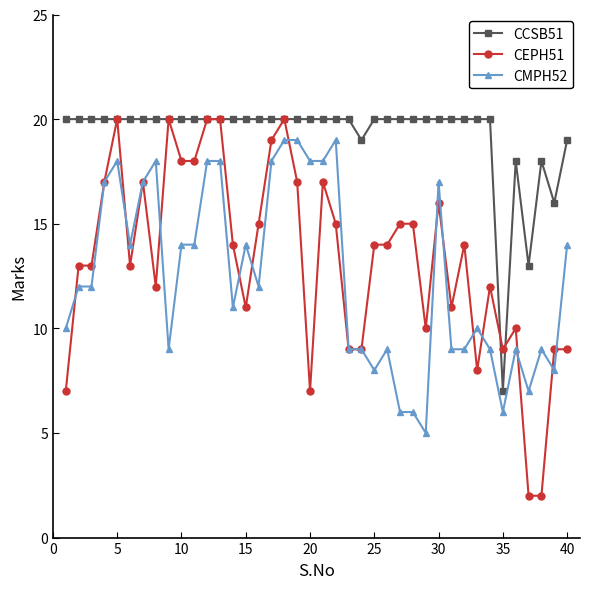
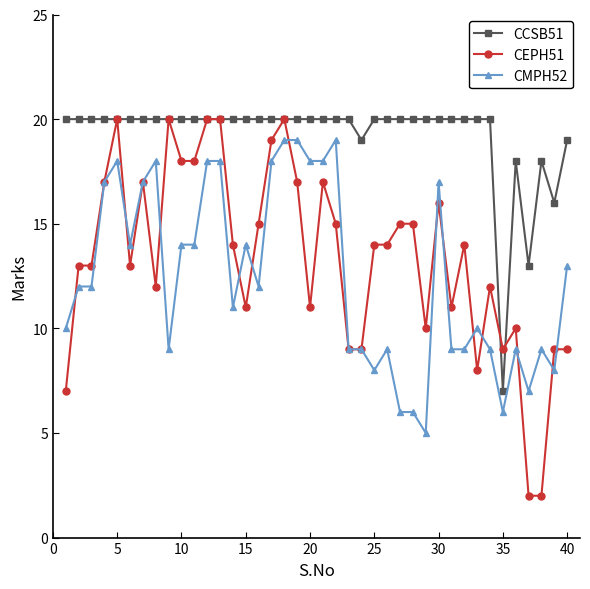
  {
    "CCSB51": {
      "10": 20,
      "15": 20,
      "20": 20,
      "25": 20,
      "30": 20,
      "35": 7,
      "40": 19
    },
    "CEPH51": {
      "10": 18,
      "15": 11,
-     "20": 7,
+     "20": 11,
      "25": 14,
      "30": 16,
      "35": 9,
      "40": 9
    },
    "CMPH52": {
      "5": 18,
      "10": 14,
      "15": 14,
      "20": 18,
      "25": 8,
      "30": 17,
      "35": 6,
-     "40": 14
+     "40": 13
    }
  }
